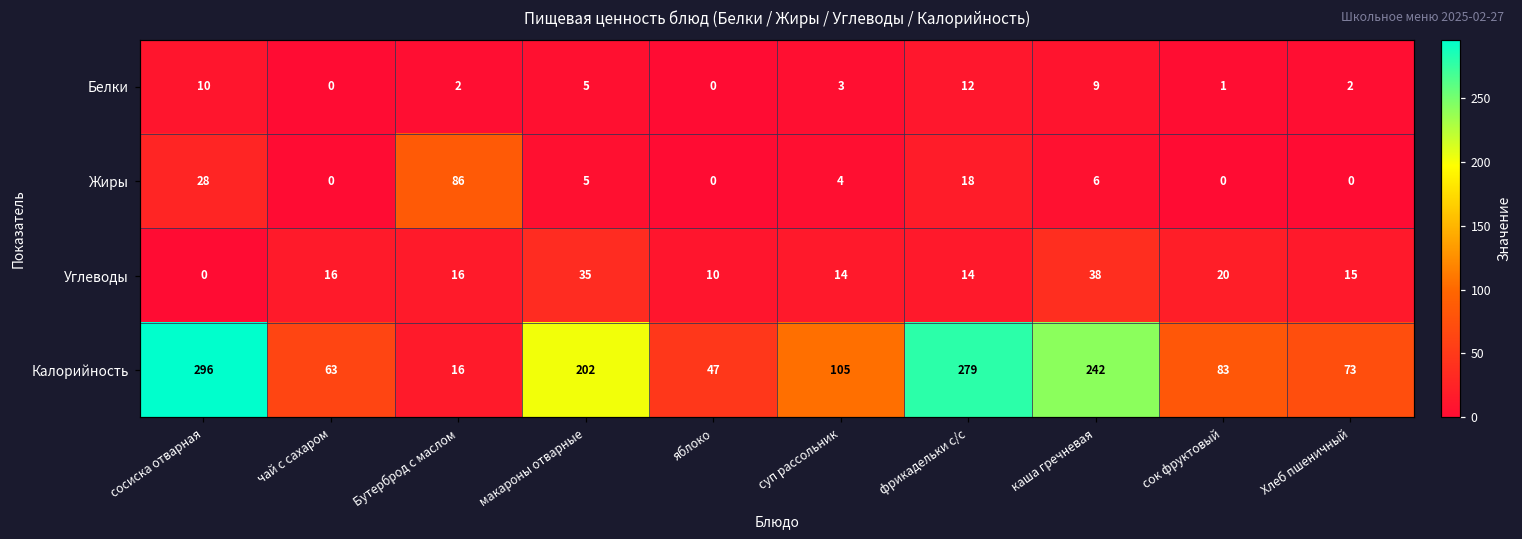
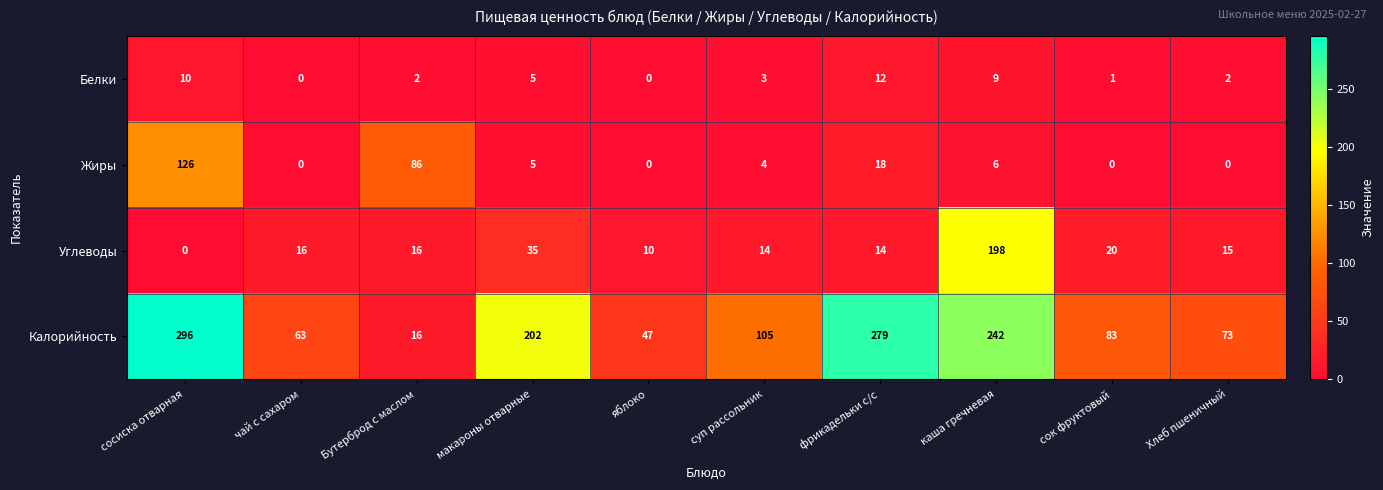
  {
    "Белки": {
      "сосиска отварная": 10,
      "чай с сахаром": 0,
      "Бутерброд с маслом": 2,
      "макароны отварные": 5,
      "яблоко": 0,
      "суп рассольник": 3,
      "фрикадельки с/с": 12,
      "каша гречневая": 9,
      "сок фруктовый": 1,
      "Хлеб пшеничный": 2
    },
    "Жиры": {
-     "сосиска отварная": 28,
+     "сосиска отварная": 126,
      "чай с сахаром": 0,
      "Бутерброд с маслом": 86,
      "макароны отварные": 5,
      "яблоко": 0,
      "суп рассольник": 4,
      "фрикадельки с/с": 18,
      "каша гречневая": 6,
      "сок фруктовый": 0,
      "Хлеб пшеничный": 0
    },
    "Углеводы": {
      "сосиска отварная": 0,
      "чай с сахаром": 16,
      "Бутерброд с маслом": 16,
      "макароны отварные": 35,
      "яблоко": 10,
      "суп рассольник": 14,
      "фрикадельки с/с": 14,
-     "каша гречневая": 38,
+     "каша гречневая": 198,
      "сок фруктовый": 20,
      "Хлеб пшеничный": 15
    },
    "Калорийность": {
      "сосиска отварная": 296,
      "чай с сахаром": 63,
      "Бутерброд с маслом": 16,
      "макароны отварные": 202,
      "яблоко": 47,
      "суп рассольник": 105,
      "фрикадельки с/с": 279,
      "каша гречневая": 242,
      "сок фруктовый": 83,
      "Хлеб пшеничный": 73
    }
  }
